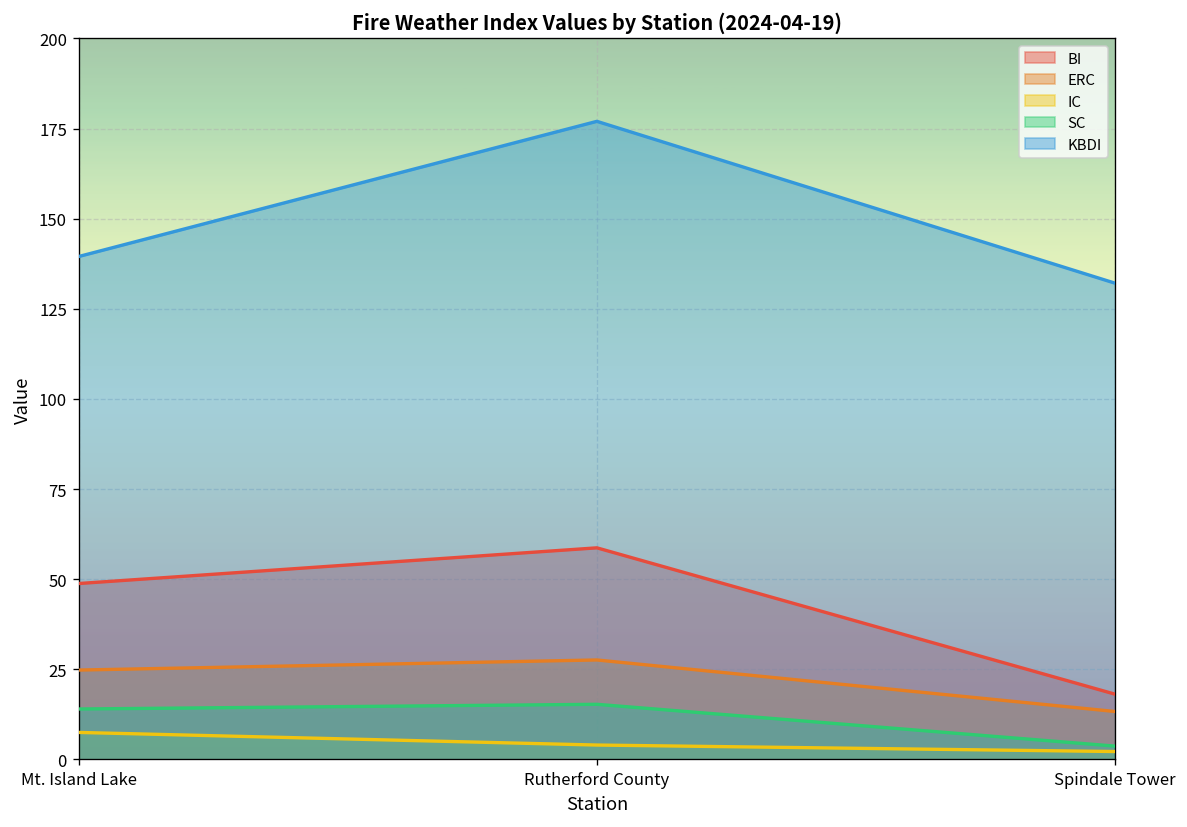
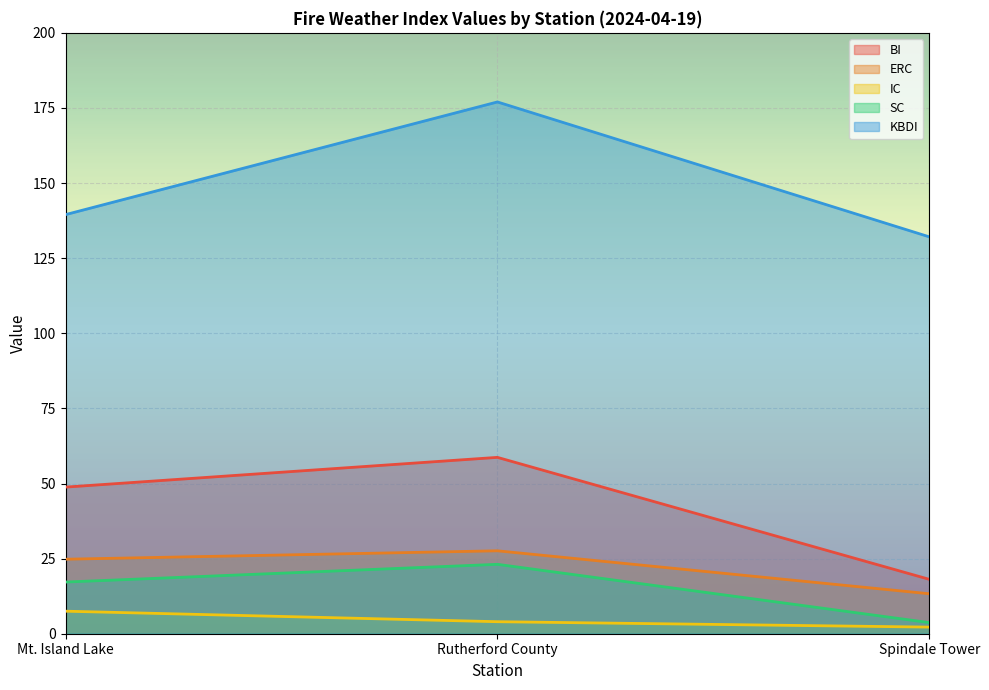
  {
    "SC": {
-     "Mt. Island Lake": 14,
-     "Rutherford County": 15,
+     "Mt. Island Lake": 17,
+     "Rutherford County": 23,
      "Spindale Tower": 4
    },
    "KBDI": {
      "Mt. Island Lake": 140,
      "Rutherford County": 177,
      "Spindale Tower": 132
    }
  }
